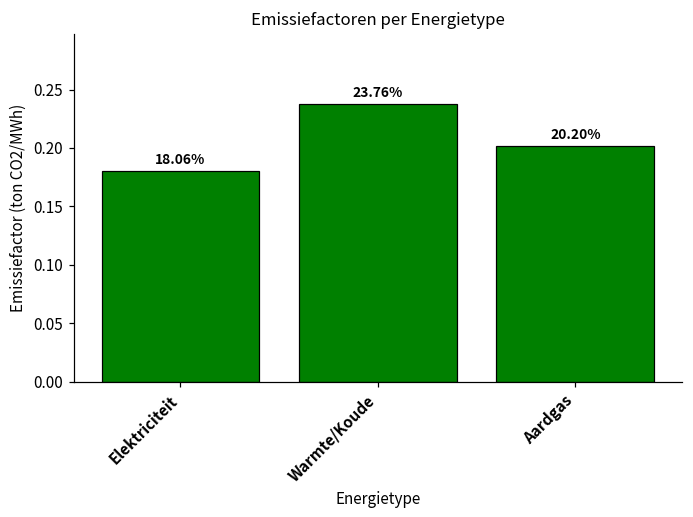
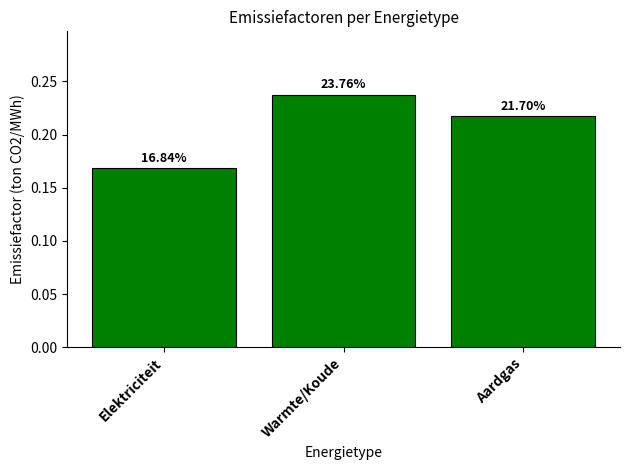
  {
-   "Elektriciteit": "18.06%",
+   "Elektriciteit": "16.84%",
    "Warmte/Koude": "23.76%",
-   "Aardgas": "20.20%"
+   "Aardgas": "21.70%"
  }
